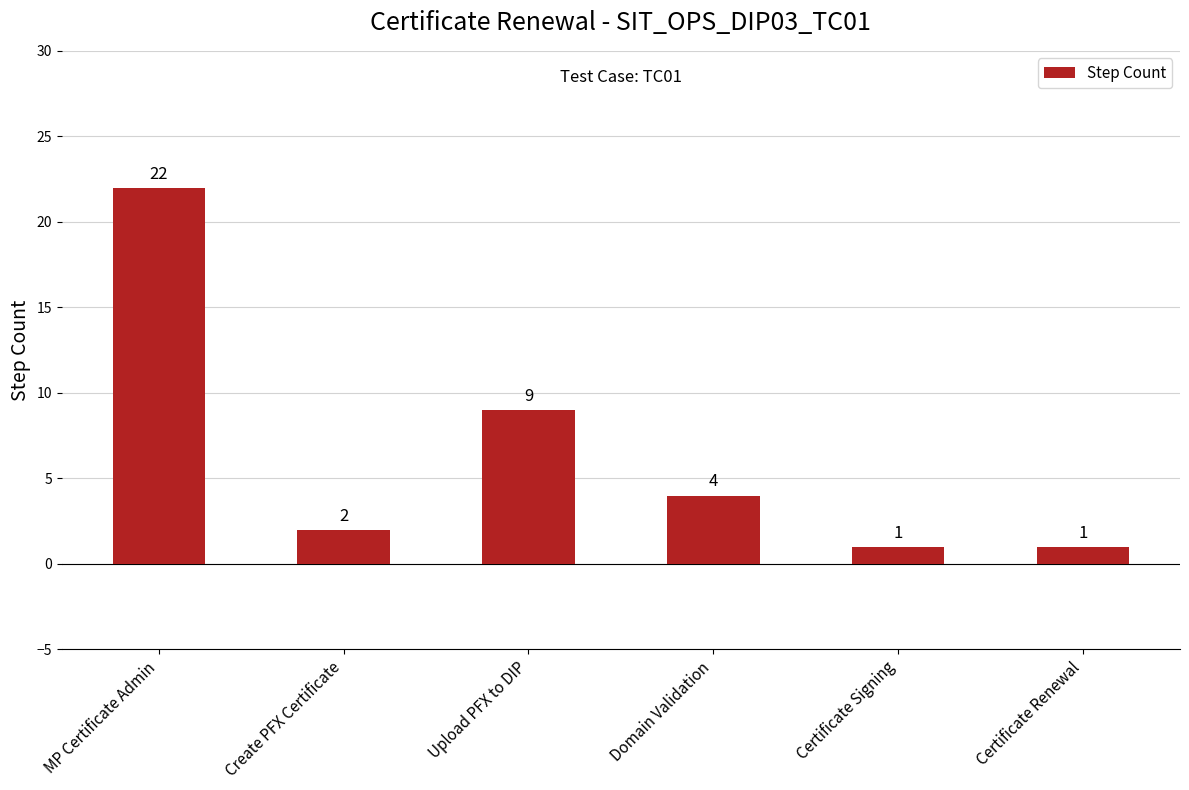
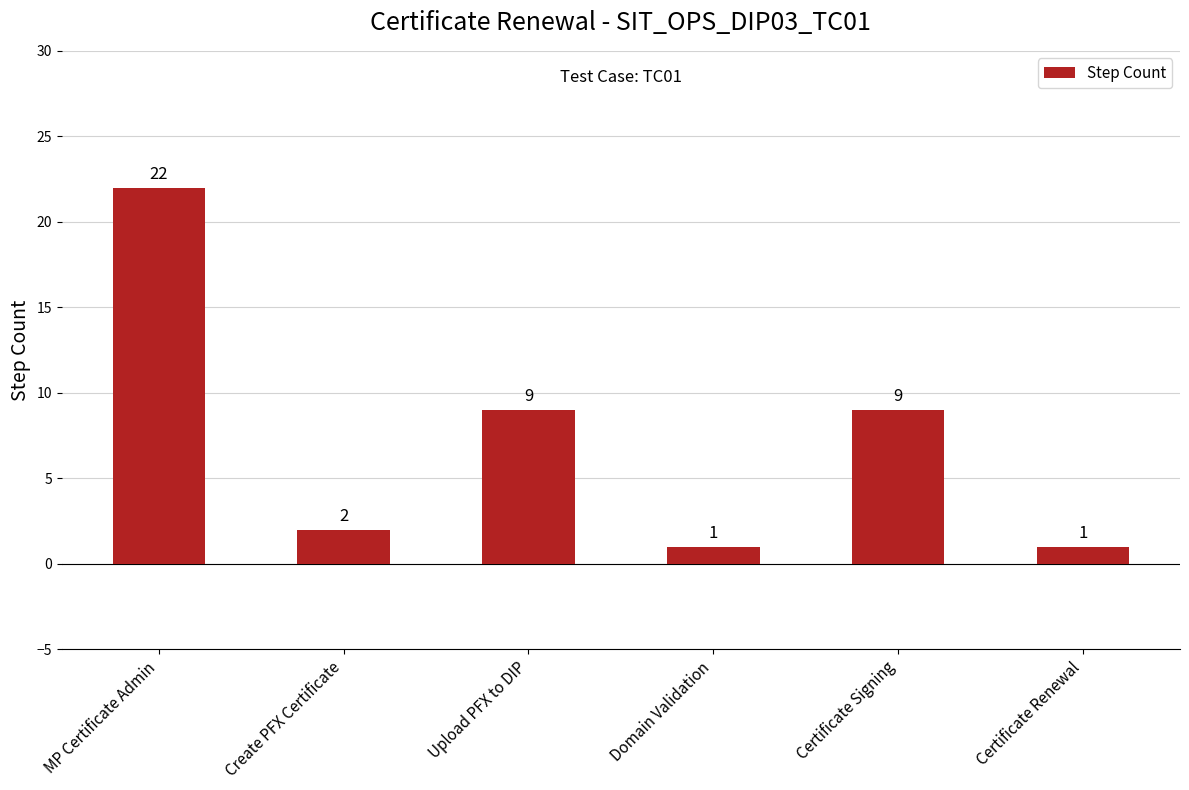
  {
    "MP Certificate Admin": 22,
    "Create PFX Certificate": 2,
    "Upload PFX to DIP": 9,
-   "Domain Validation": 4,
-   "Certificate Signing": 1,
+   "Domain Validation": 1,
+   "Certificate Signing": 9,
    "Certificate Renewal": 1
  }
